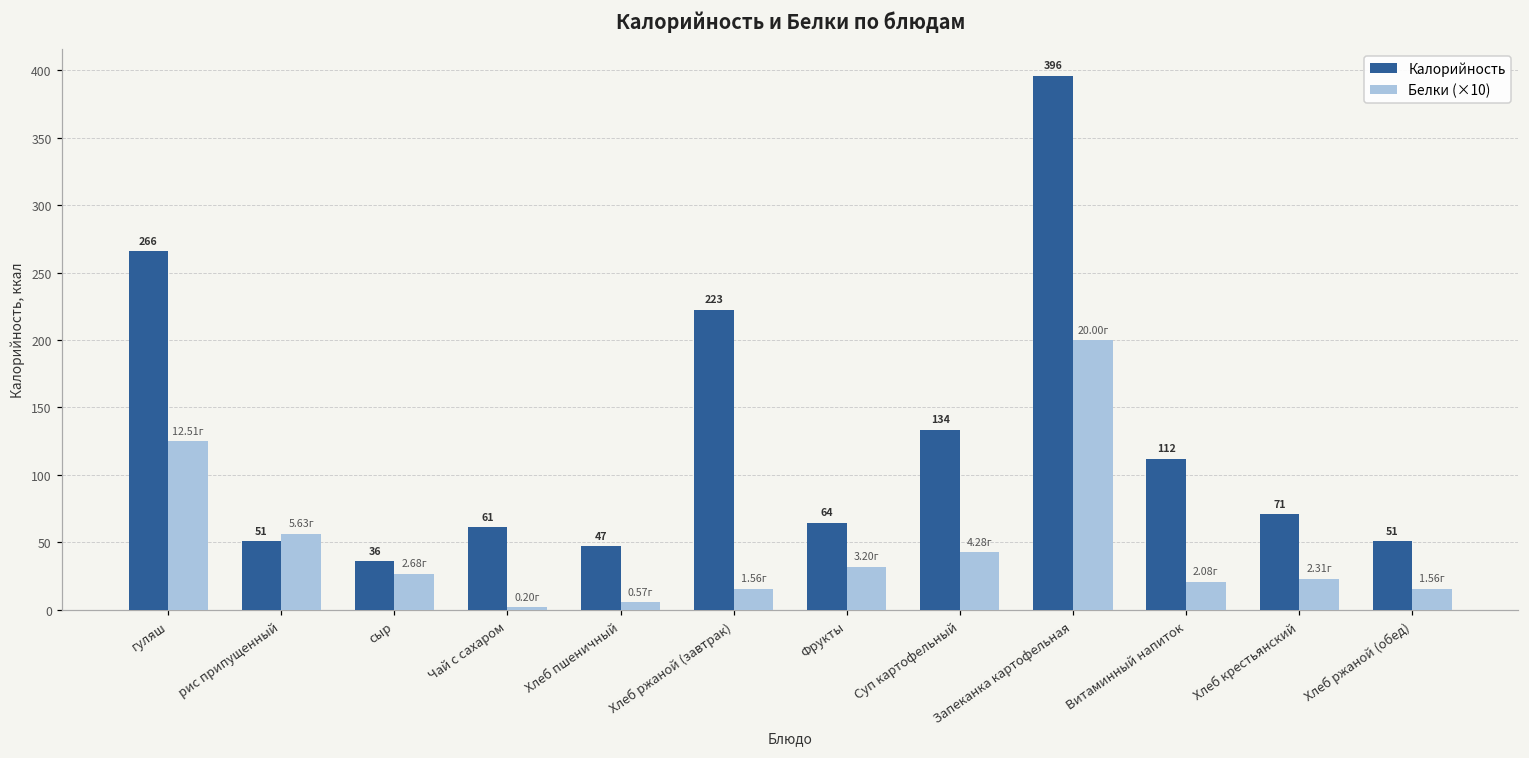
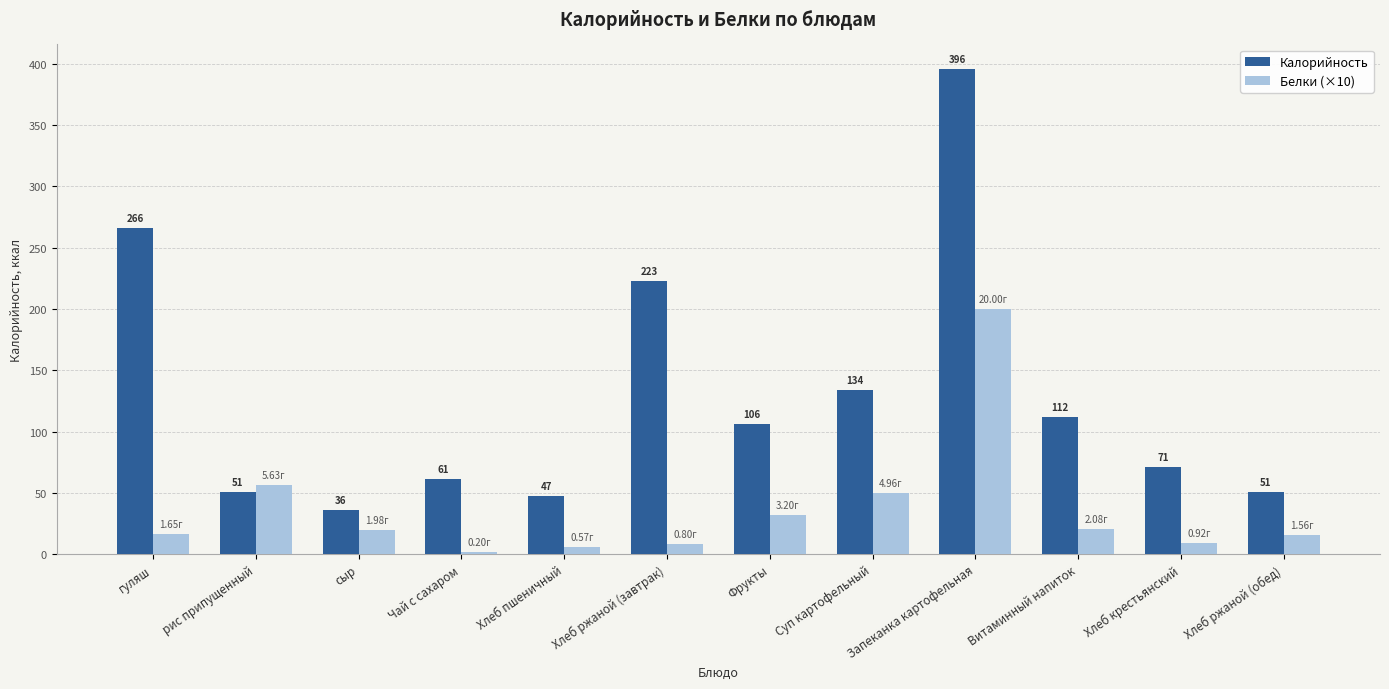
  {
    "Калорийность": {
      "гуляш": "266",
      "рис припущенный": "51",
      "сыр": "36",
      "Чай с сахаром": "61",
      "Хлеб пшеничный": "47",
      "Хлеб ржаной (завтрак)": "223",
-     "Фрукты": "64",
+     "Фрукты": "106",
      "Суп картофельный": "134",
      "Запеканка картофельная": "396",
      "Витаминный напиток": "112",
      "Хлеб крестьянский": "71",
      "Хлеб ржаной (обед)": "51"
    },
    "Белки (×10)": {
-     "гуляш": "12.51г",
-     "сыр": "2.68г",
-     "Хлеб ржаной (завтрак)": "1.56г",
-     "Суп картофельный": "4.28г",
-     "Хлеб крестьянский": "2.31г"
+     "гуляш": "1.65г",
+     "сыр": "1.98г",
+     "Хлеб ржаной (завтрак)": "0.80г",
+     "Суп картофельный": "4.96г",
+     "Хлеб крестьянский": "0.92г"
    }
  }
